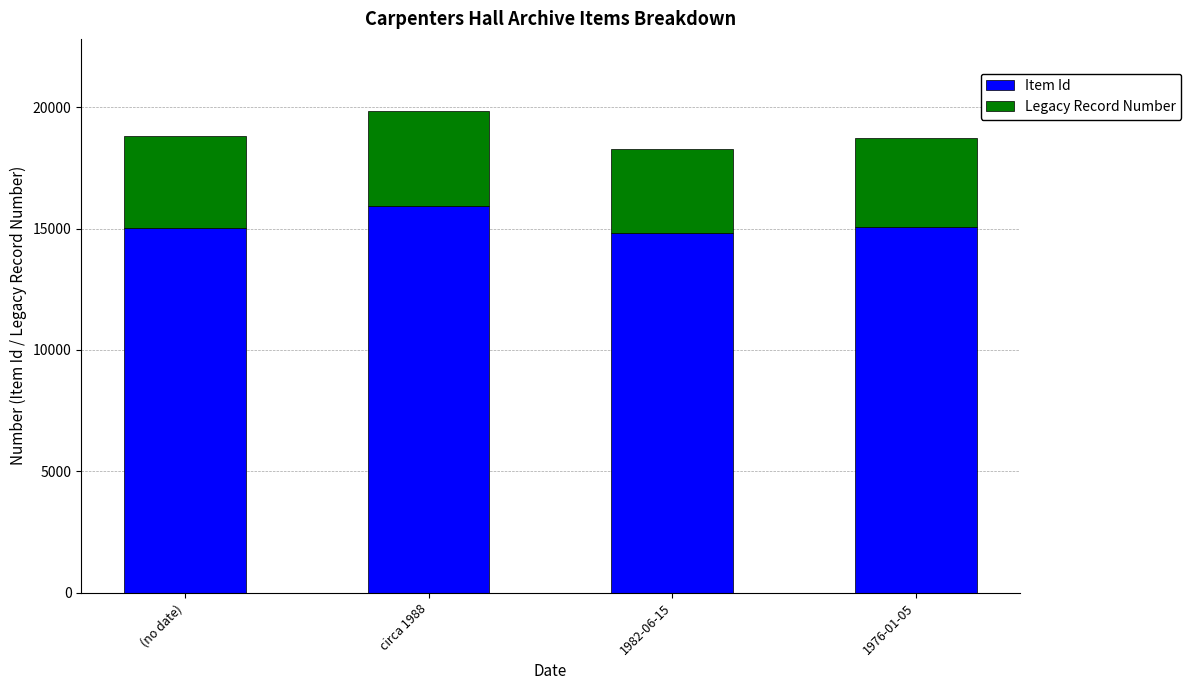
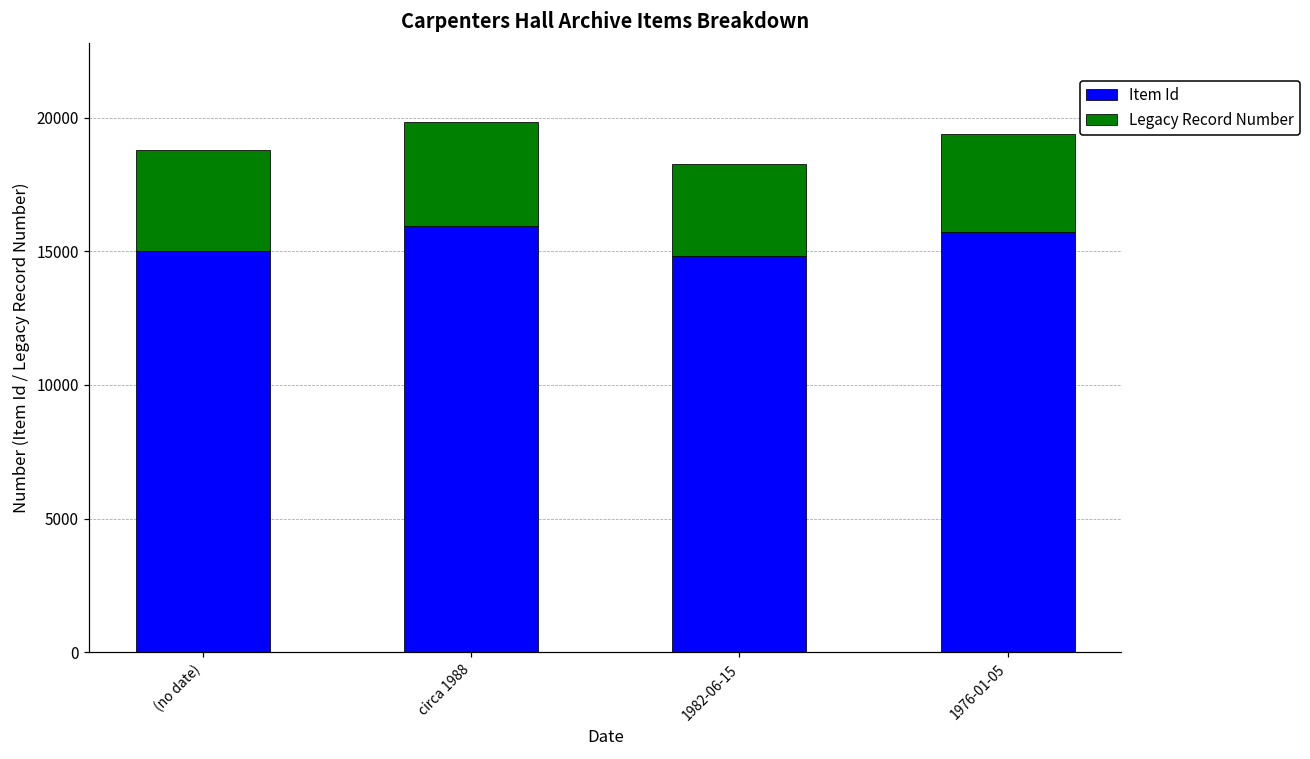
  {
    "Item Id": {
      "(no date)": 15000,
      "circa 1988": 15900,
      "1982-06-15": 14800,
-     "1976-01-05": 15100
+     "1976-01-05": 15700
    },
    "Legacy Record Number": {
      "(no date)": 3800,
      "circa 1988": 3900,
      "1982-06-15": 3500,
      "1976-01-05": 3700
    }
  }
